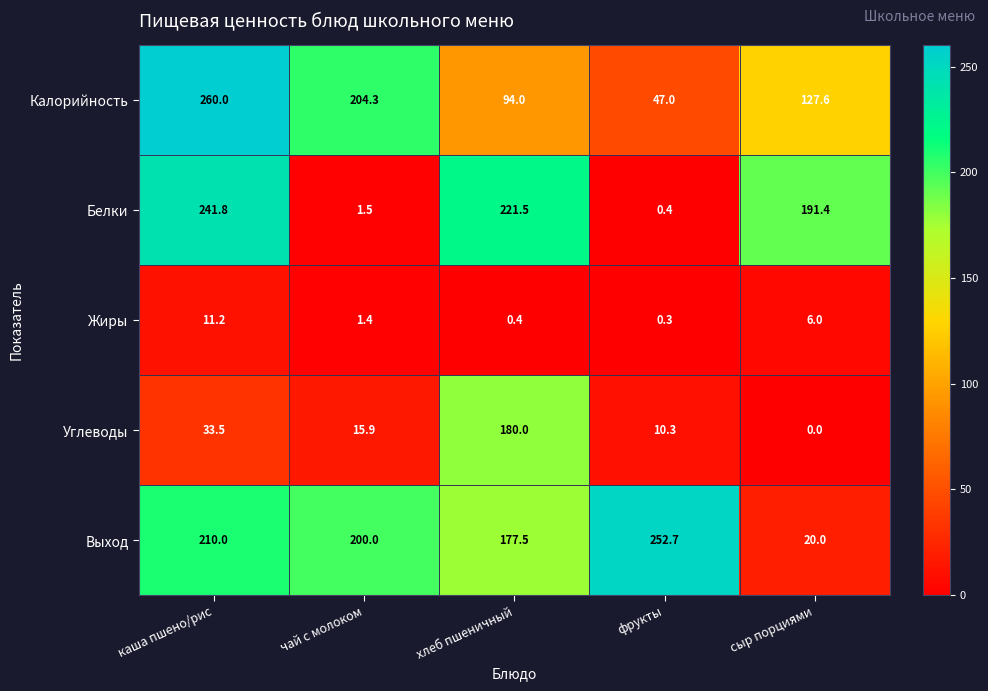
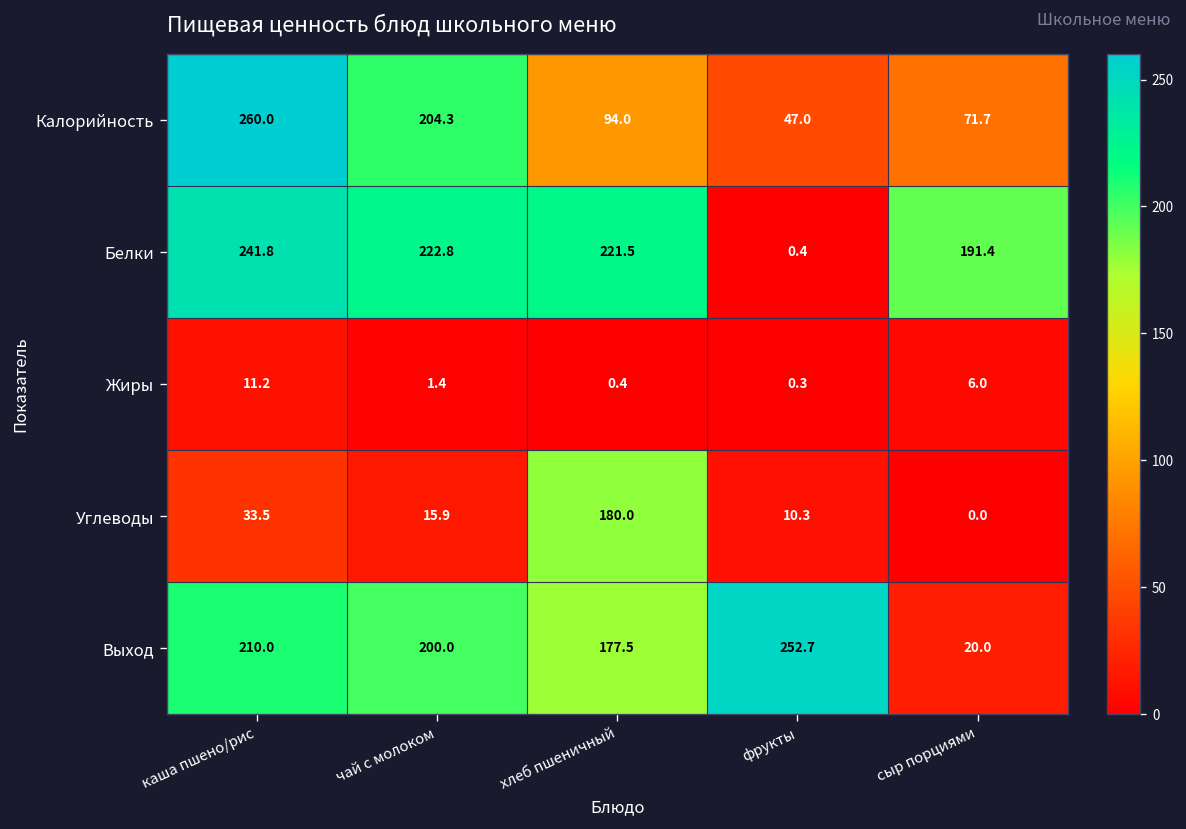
  {
    "Калорийность": {
      "каша пшено/рис": 260.0,
      "чай с молоком": 204.3,
      "хлеб пшеничный": 94.0,
      "фрукты": 47.0,
-     "сыр порциями": 127.6
+     "сыр порциями": 71.7
    },
    "Белки": {
      "каша пшено/рис": 241.8,
-     "чай с молоком": 1.5,
+     "чай с молоком": 222.8,
      "хлеб пшеничный": 221.5,
      "фрукты": 0.4,
      "сыр порциями": 191.4
    },
    "Жиры": {
      "каша пшено/рис": 11.2,
      "чай с молоком": 1.4,
      "хлеб пшеничный": 0.4,
      "фрукты": 0.3,
      "сыр порциями": 6.0
    },
    "Углеводы": {
      "каша пшено/рис": 33.5,
      "чай с молоком": 15.9,
      "хлеб пшеничный": 180.0,
      "фрукты": 10.3,
      "сыр порциями": 0.0
    },
    "Выход": {
      "каша пшено/рис": 210.0,
      "чай с молоком": 200.0,
      "хлеб пшеничный": 177.5,
      "фрукты": 252.7,
      "сыр порциями": 20.0
    }
  }
